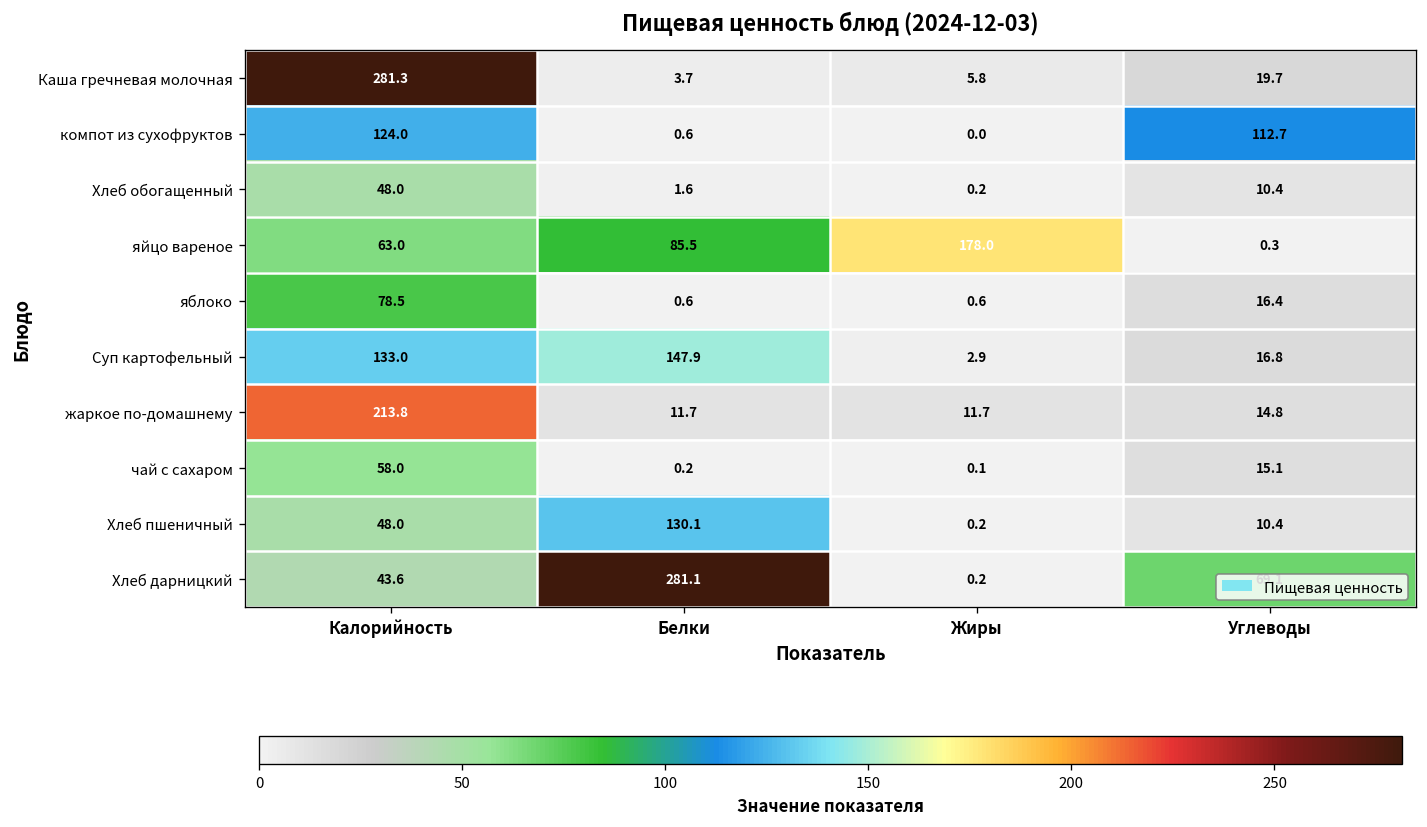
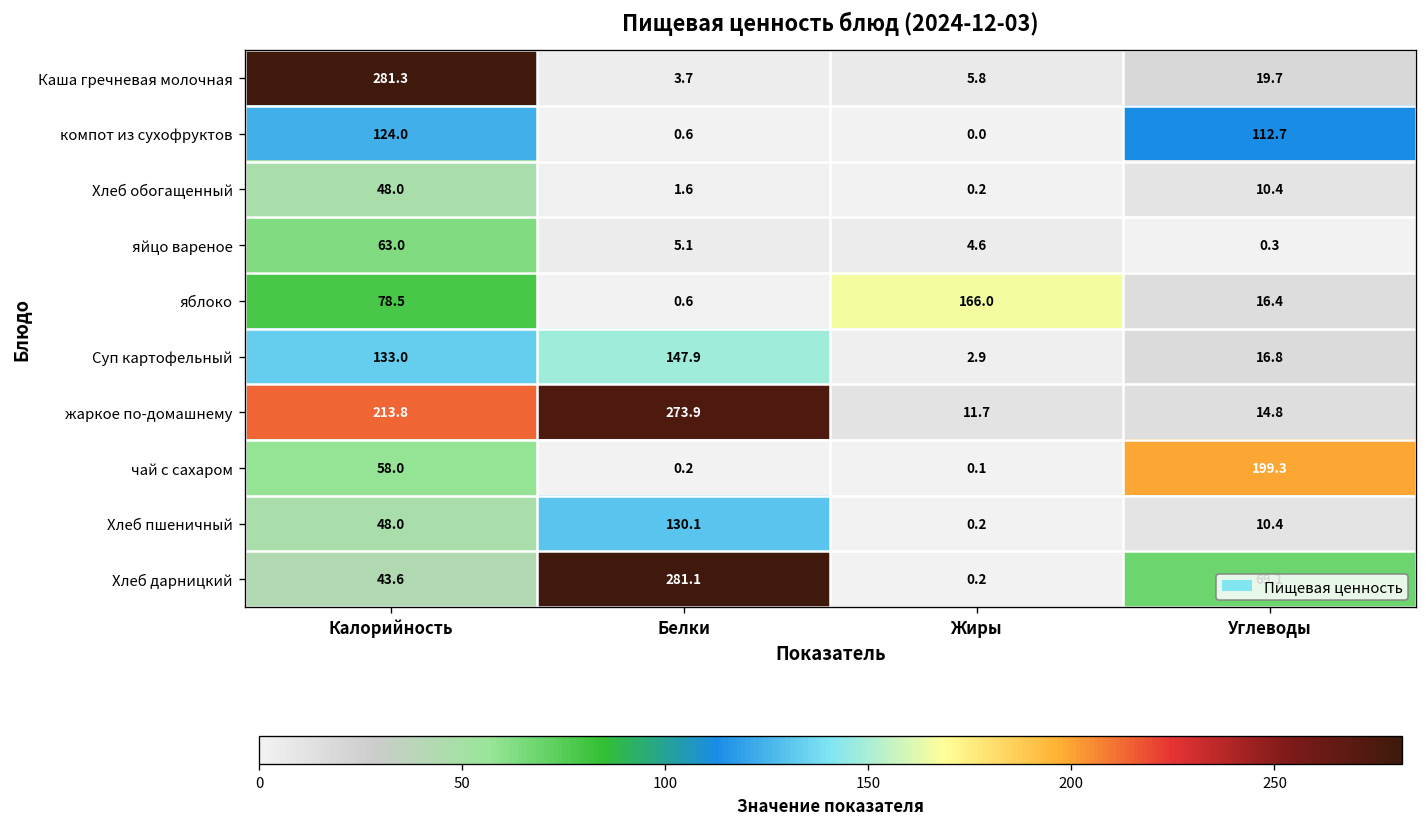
  {
    "Каша гречневая молочная": {
      "Калорийность": 281.3,
      "Белки": 3.7,
      "Жиры": 5.8,
      "Углеводы": 19.7
    },
    "компот из сухофруктов": {
      "Калорийность": 124.0,
      "Белки": 0.6,
      "Жиры": 0.0,
      "Углеводы": 112.7
    },
    "Хлеб обогащенный": {
      "Калорийность": 48.0,
      "Белки": 1.6,
      "Жиры": 0.2,
      "Углеводы": 10.4
    },
    "яйцо вареное": {
      "Калорийность": 63.0,
-     "Белки": 85.5,
-     "Жиры": 178.0,
+     "Белки": 5.1,
+     "Жиры": 4.6,
      "Углеводы": 0.3
    },
    "яблоко": {
      "Калорийность": 78.5,
      "Белки": 0.6,
-     "Жиры": 0.6,
+     "Жиры": 166.0,
      "Углеводы": 16.4
    },
    "Суп картофельный": {
      "Калорийность": 133.0,
      "Белки": 147.9,
      "Жиры": 2.9,
      "Углеводы": 16.8
    },
    "жаркое по-домашнему": {
      "Калорийность": 213.8,
-     "Белки": 11.7,
+     "Белки": 273.9,
      "Жиры": 11.7,
      "Углеводы": 14.8
    },
    "чай с сахаром": {
      "Калорийность": 58.0,
      "Белки": 0.2,
      "Жиры": 0.1,
-     "Углеводы": 15.1
+     "Углеводы": 199.3
    },
    "Хлеб пшеничный": {
      "Калорийность": 48.0,
      "Белки": 130.1,
      "Жиры": 0.2,
      "Углеводы": 10.4
    },
    "Хлеб дарницкий": {
      "Калорийность": 43.6,
      "Белки": 281.1,
      "Жиры": 0.2
    }
  }
